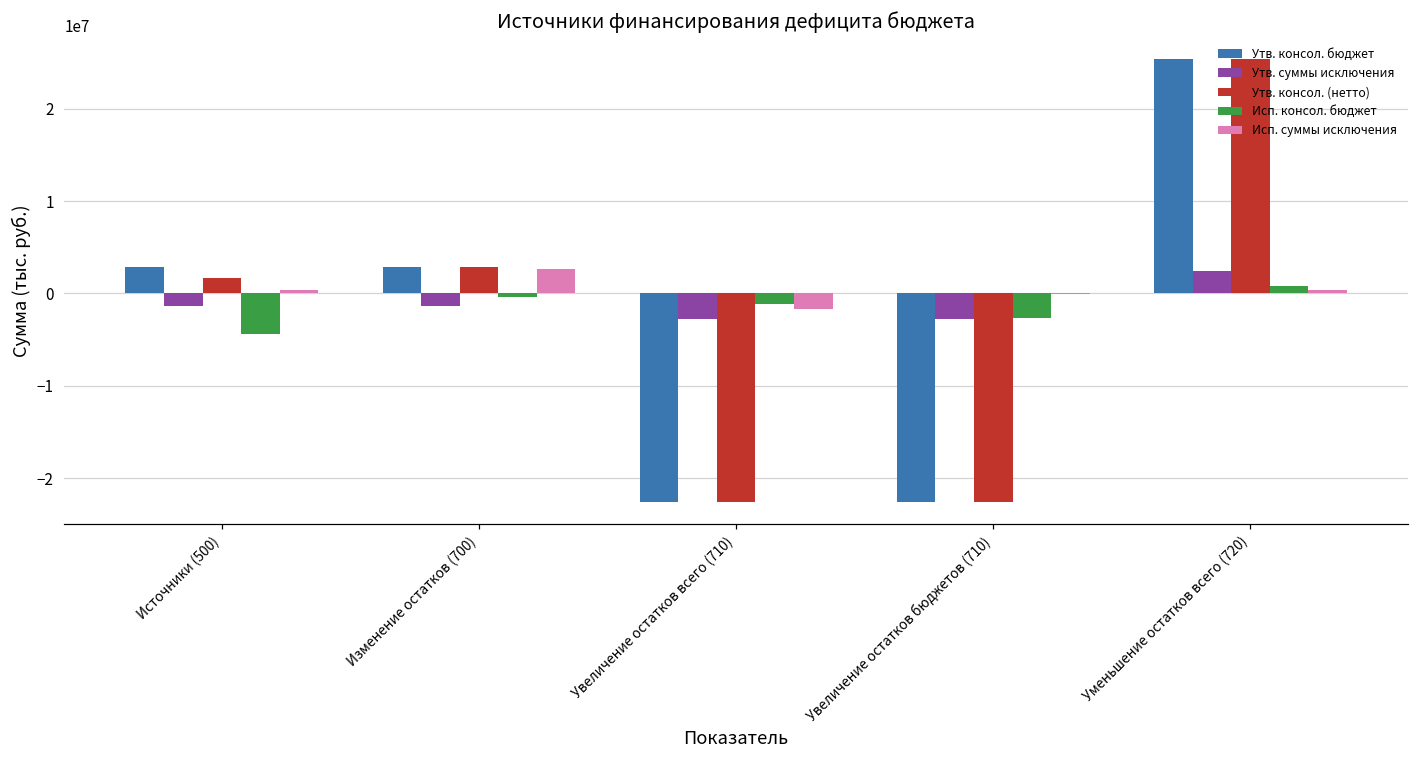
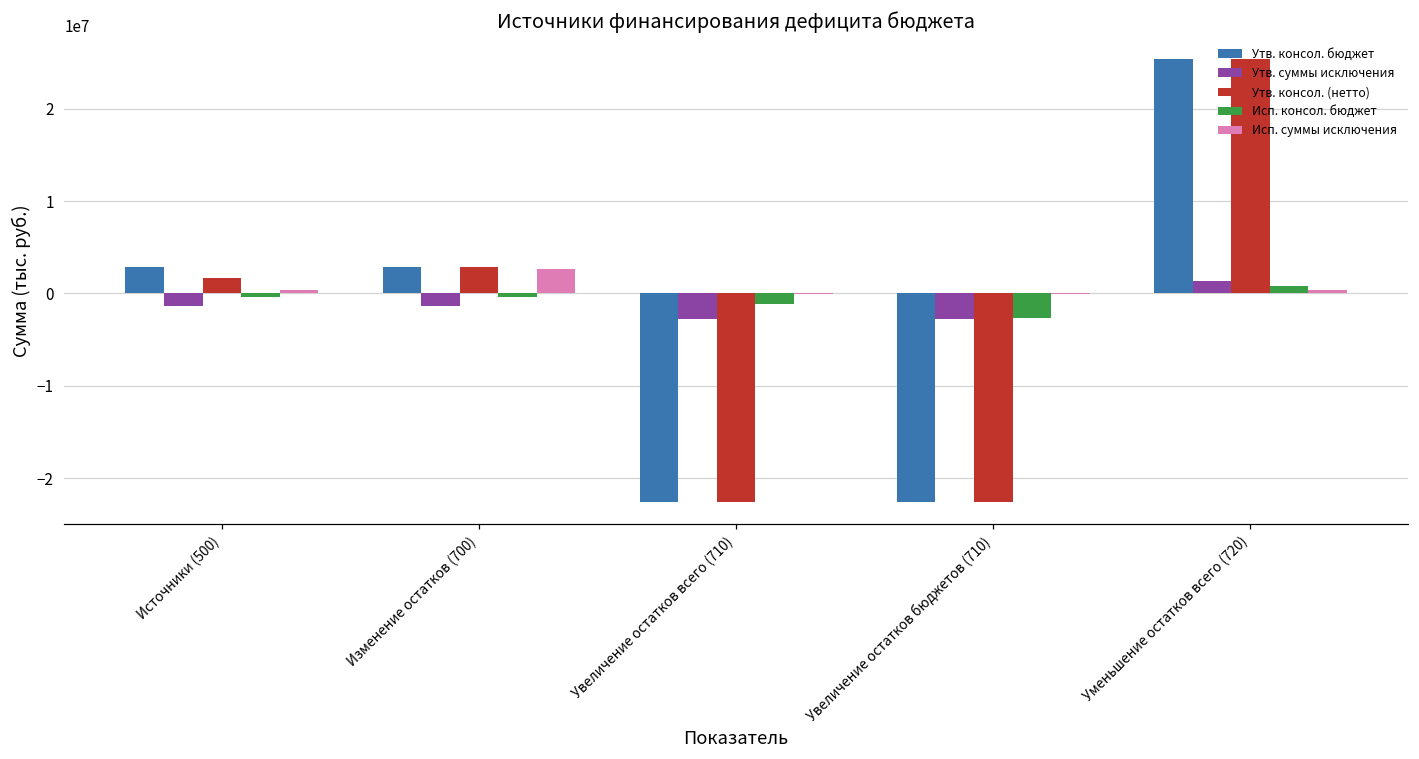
  {
    "Утв. консол. бюджет": {
      "Источники (500)": 3000000,
      "Изменение остатков (700)": 3000000,
      "Увеличение остатков всего (710)": -23000000,
      "Увеличение остатков бюджетов (710)": -23000000,
      "Уменьшение остатков всего (720)": 25000000
    },
    "Утв. суммы исключения": {
      "Источники (500)": -1000000,
      "Изменение остатков (700)": -1000000,
      "Увеличение остатков всего (710)": -3000000,
      "Увеличение остатков бюджетов (710)": -3000000,
-     "Уменьшение остатков всего (720)": 2000000
+     "Уменьшение остатков всего (720)": 1000000
    },
    "Утв. консол. (нетто)": {
      "Источники (500)": 2000000,
      "Изменение остатков (700)": 3000000,
      "Увеличение остатков всего (710)": -23000000,
      "Увеличение остатков бюджетов (710)": -23000000,
      "Уменьшение остатков всего (720)": 25000000
    },
    "Исп. консол. бюджет": {
-     "Источники (500)": -4000000,
+     "Источники (500)": 0,
      "Изменение остатков (700)": 0,
      "Увеличение остатков всего (710)": -1000000,
      "Увеличение остатков бюджетов (710)": -3000000,
      "Уменьшение остатков всего (720)": 1000000
    },
    "Исп. суммы исключения": {
      "Источники (500)": 0,
      "Изменение остатков (700)": 3000000,
-     "Увеличение остатков всего (710)": -2000000,
+     "Увеличение остатков всего (710)": 0,
      "Уменьшение остатков всего (720)": 0
    }
  }
